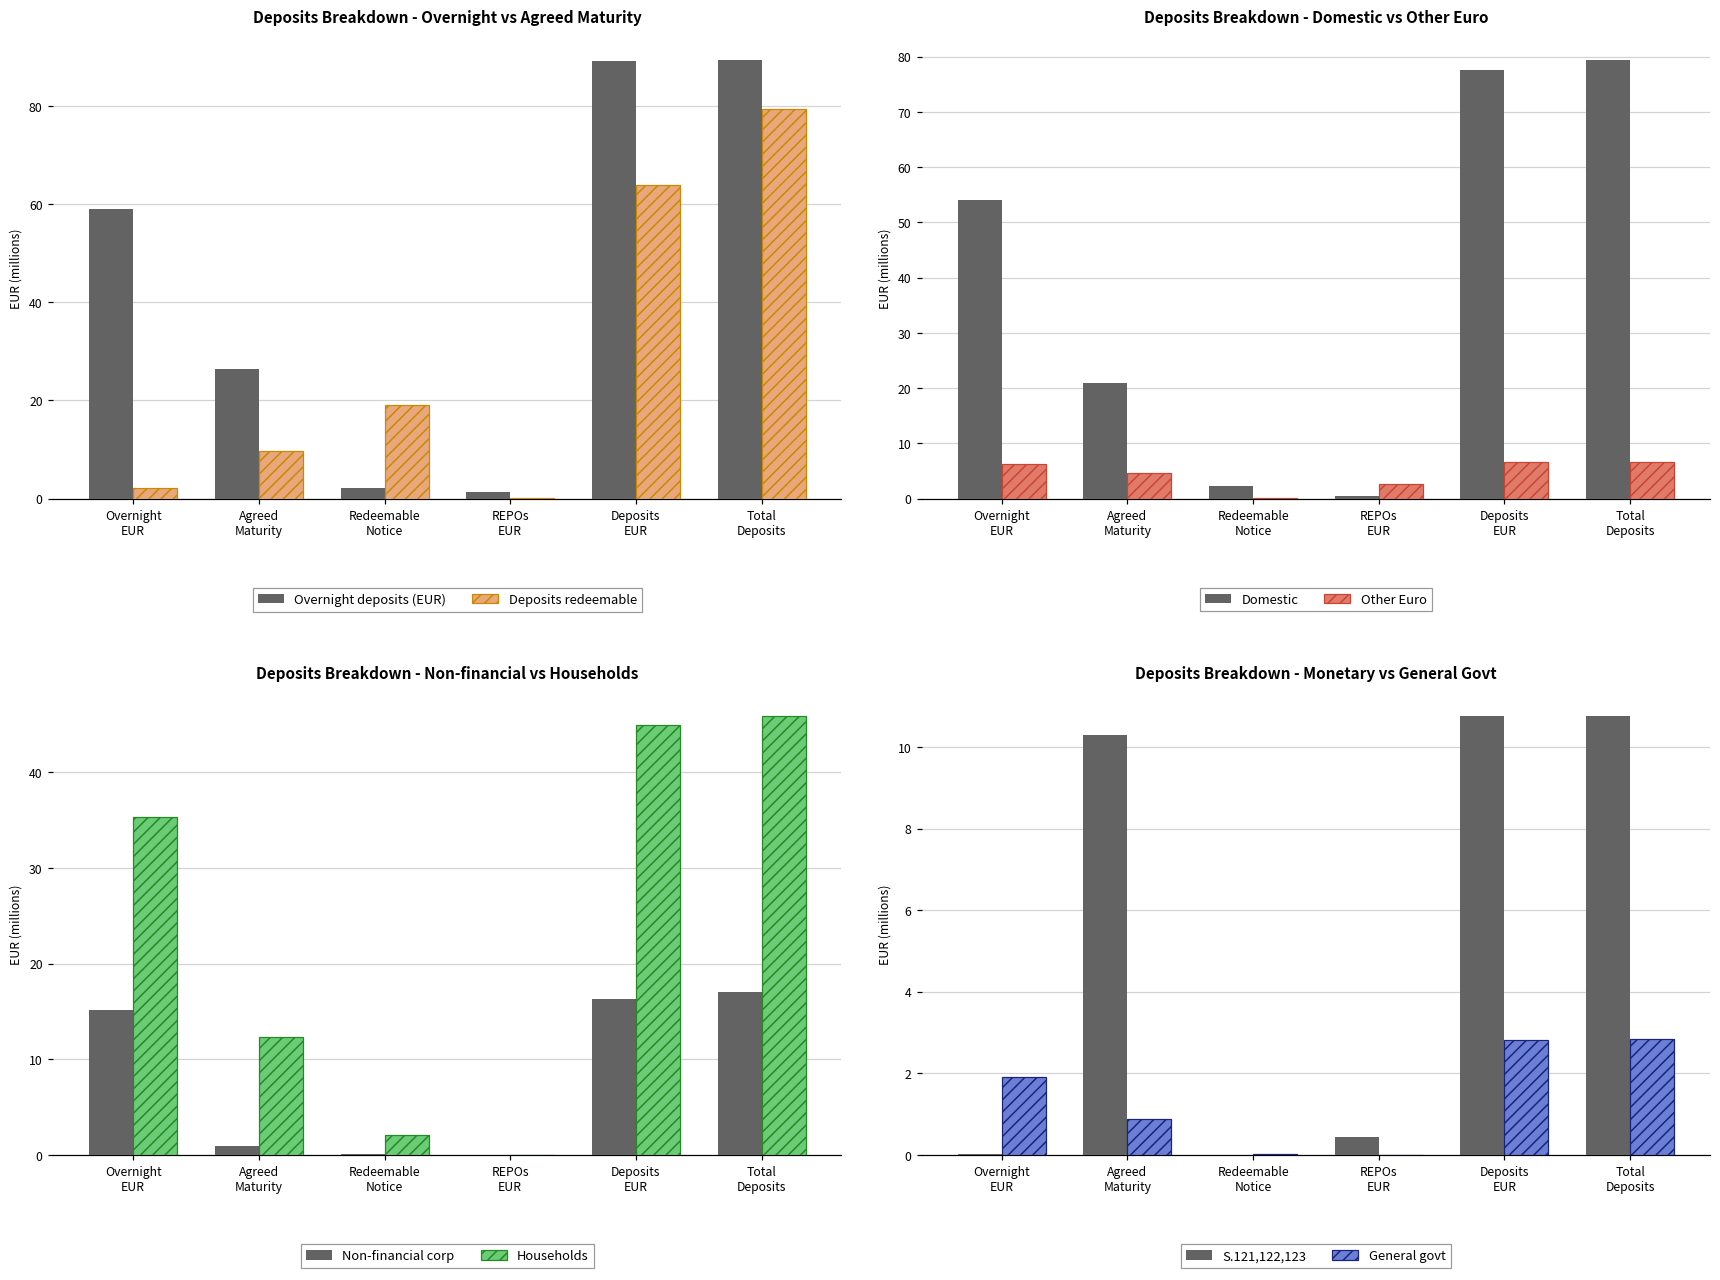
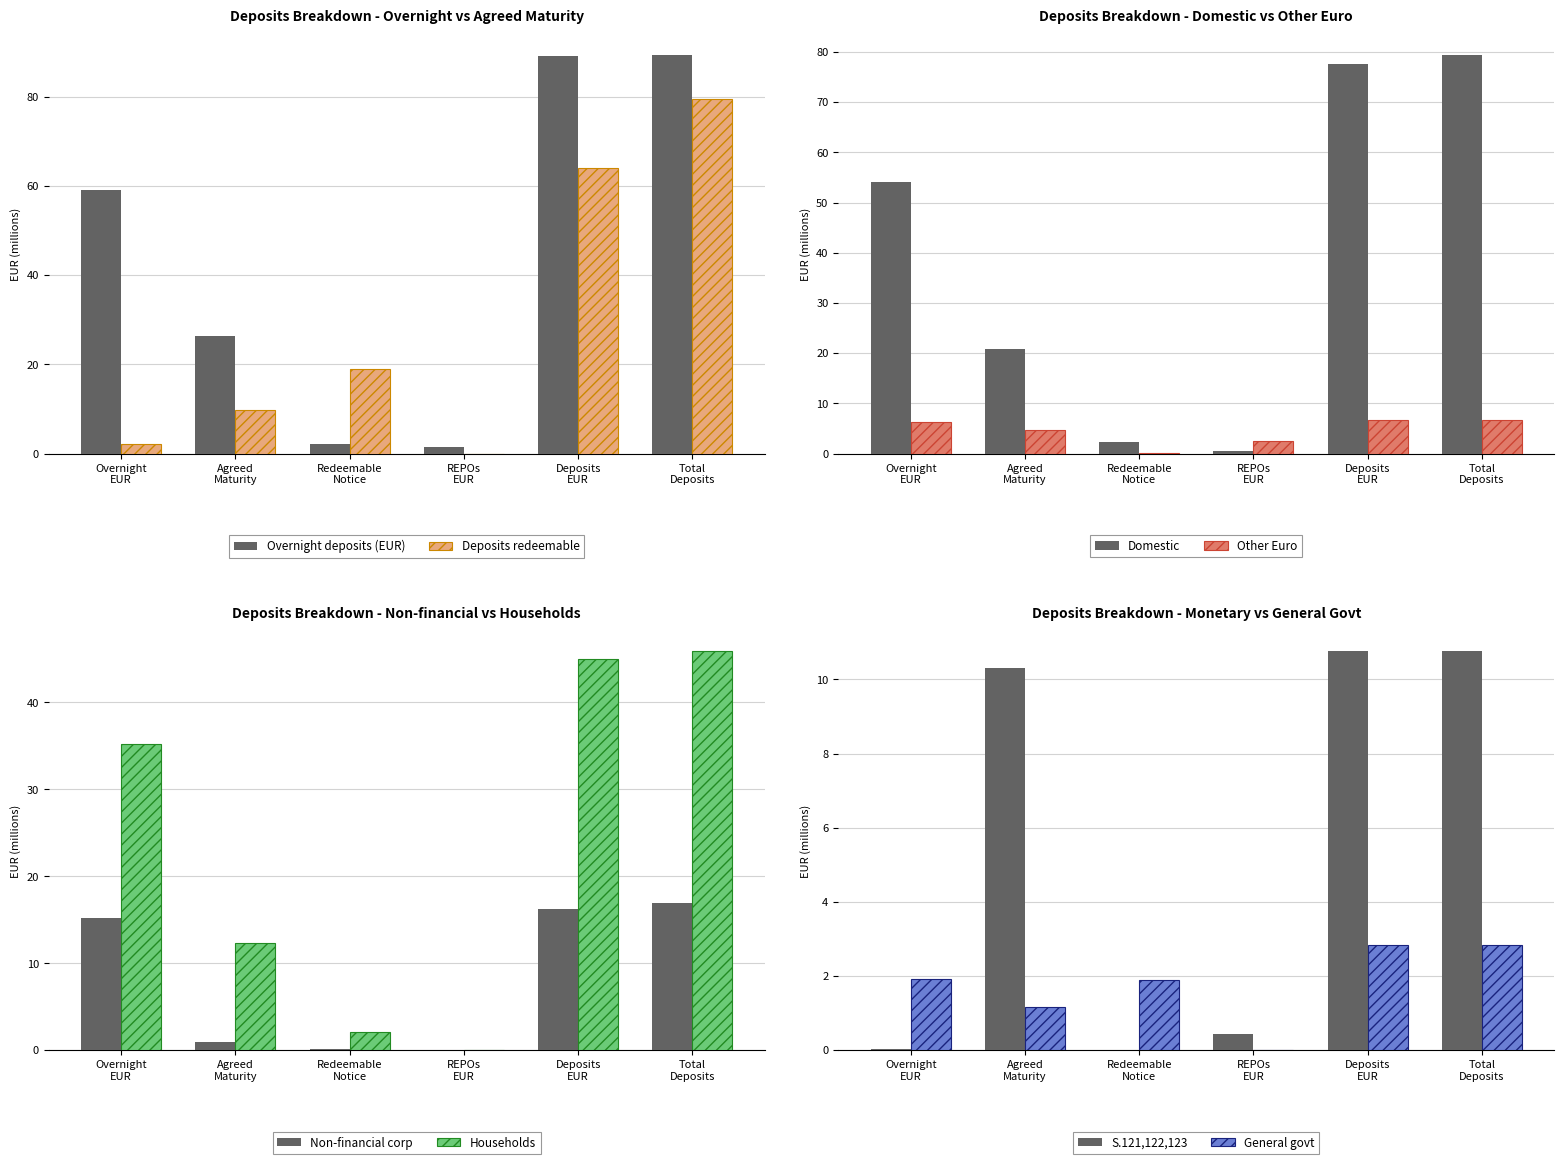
  {
    "Deposits Breakdown - Overnight vs Agreed Maturity": {
      "Overnight deposits (EUR)": {
        "Overnight EUR": 59,
        "Agreed Maturity": 26,
        "Redeemable Notice": 2,
        "REPOs EUR": 1,
        "Deposits EUR": 89,
        "Total Deposits": 89
      },
      "Deposits redeemable": {
        "Overnight EUR": 2,
        "Agreed Maturity": 10,
        "Redeemable Notice": 19,
        "Deposits EUR": 64,
        "Total Deposits": 79
      }
    },
    "Deposits Breakdown - Domestic vs Other Euro": {
      "Domestic": {
        "Overnight EUR": 54,
        "Agreed Maturity": 21,
        "Redeemable Notice": 2,
        "Deposits EUR": 78,
        "Total Deposits": 79
      },
      "Other Euro": {
        "Overnight EUR": 6,
        "Agreed Maturity": 5,
        "REPOs EUR": 3,
        "Deposits EUR": 7,
        "Total Deposits": 7
      }
    },
    "Deposits Breakdown - Non-financial vs Households": {
      "Non-financial corp": {
        "Overnight EUR": 15,
        "Agreed Maturity": 1,
        "REPOs EUR": 0,
        "Deposits EUR": 16,
        "Total Deposits": 17
      },
      "Households": {
        "Overnight EUR": 35,
        "Agreed Maturity": 12,
        "Redeemable Notice": 2,
        "REPOs EUR": 0,
        "Deposits EUR": 45,
        "Total Deposits": 46
      }
    },
    "Deposits Breakdown - Monetary vs General Govt": {
      "S.121,122,123": {
        "Agreed Maturity": 10.3,
        "Redeemable Notice": 0.0,
        "REPOs EUR": 0.4,
        "Deposits EUR": 10.8,
        "Total Deposits": 10.8
      },
      "General govt": {
        "Overnight EUR": 1.9,
-       "Agreed Maturity": 0.9,
-       "Redeemable Notice": 0.0,
+       "Agreed Maturity": 1.2,
+       "Redeemable Notice": 1.9,
        "REPOs EUR": 0.0,
        "Deposits EUR": 2.8,
        "Total Deposits": 2.8
      }
    }
  }
